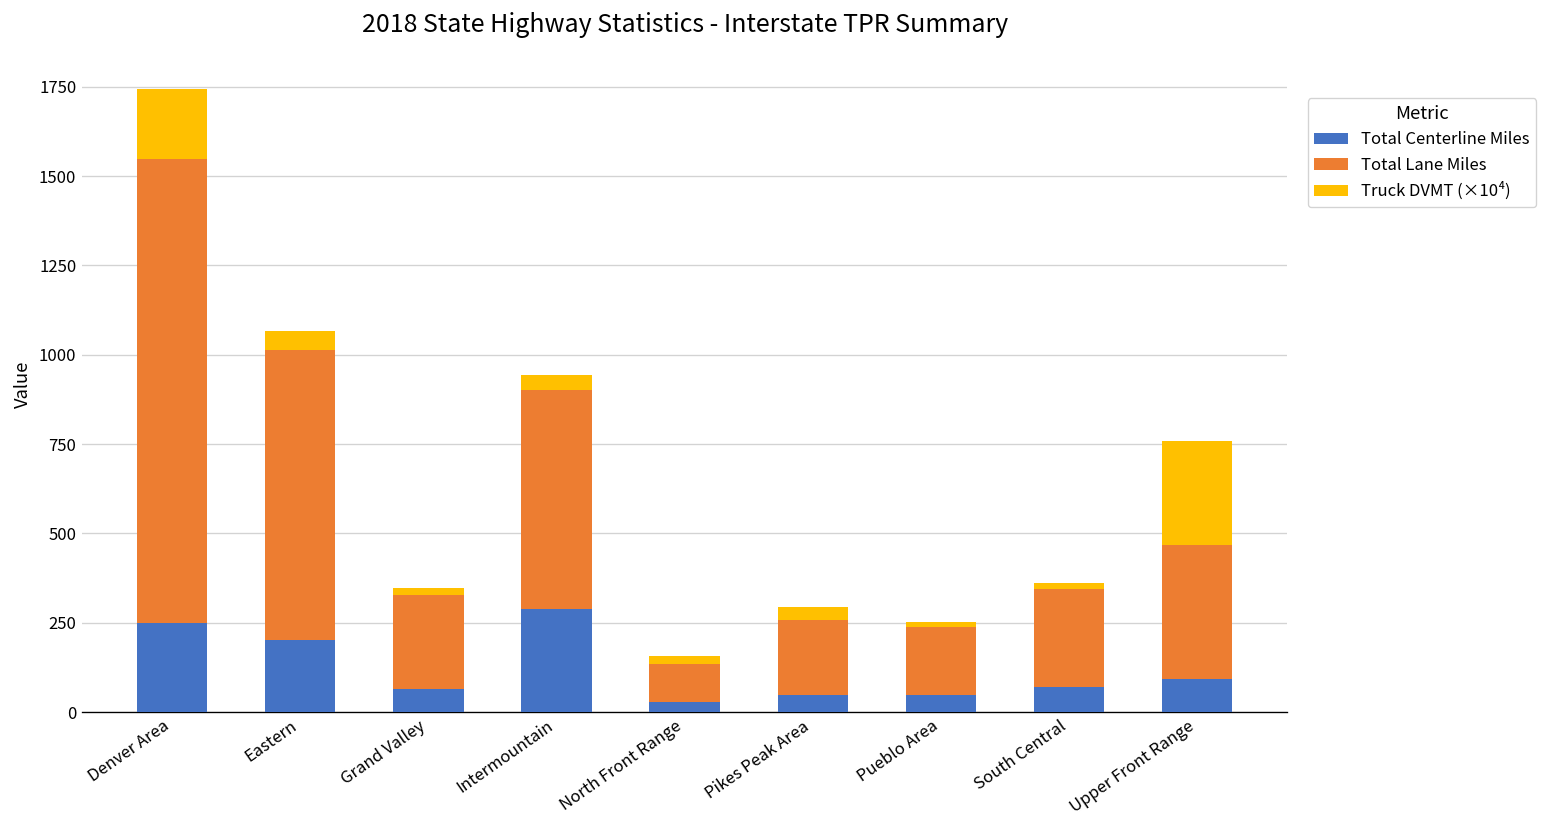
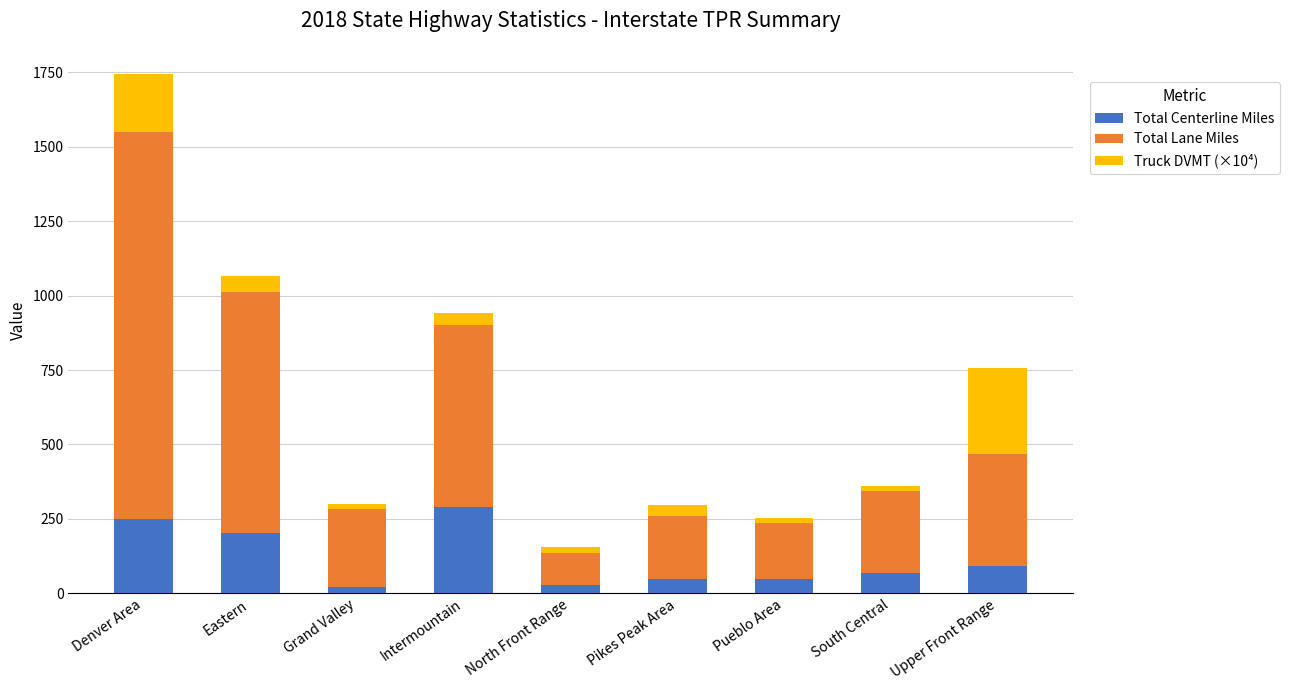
  {
    "Total Centerline Miles": {
      "Denver Area": 250,
      "Eastern": 200,
-     "Grand Valley": 70,
+     "Grand Valley": 20,
      "Intermountain": 290,
      "North Front Range": 30,
      "Pikes Peak Area": 50,
      "Pueblo Area": 50,
      "South Central": 70,
      "Upper Front Range": 90
    },
    "Total Lane Miles": {
      "Denver Area": 1300,
      "Eastern": 810,
      "Grand Valley": 260,
      "Intermountain": 610,
      "North Front Range": 110,
      "Pikes Peak Area": 210,
      "Pueblo Area": 190,
      "South Central": 280,
      "Upper Front Range": 370
    },
    "Truck DVMT (×10⁴)": {
      "Denver Area": 200,
      "Eastern": 50,
      "Grand Valley": 20,
      "Intermountain": 40,
      "North Front Range": 20,
      "Pikes Peak Area": 40,
      "Pueblo Area": 20,
      "South Central": 20,
      "Upper Front Range": 290
    }
  }
